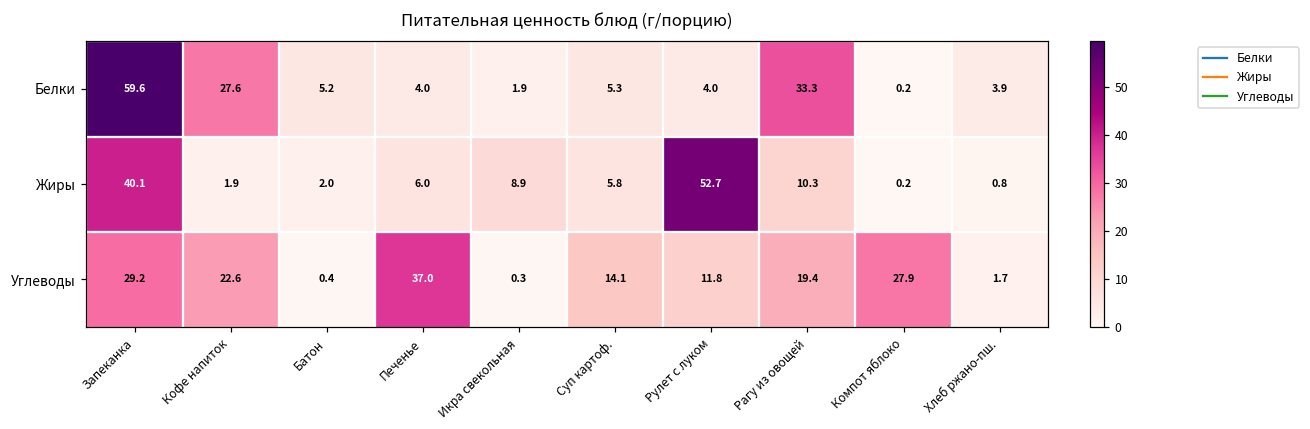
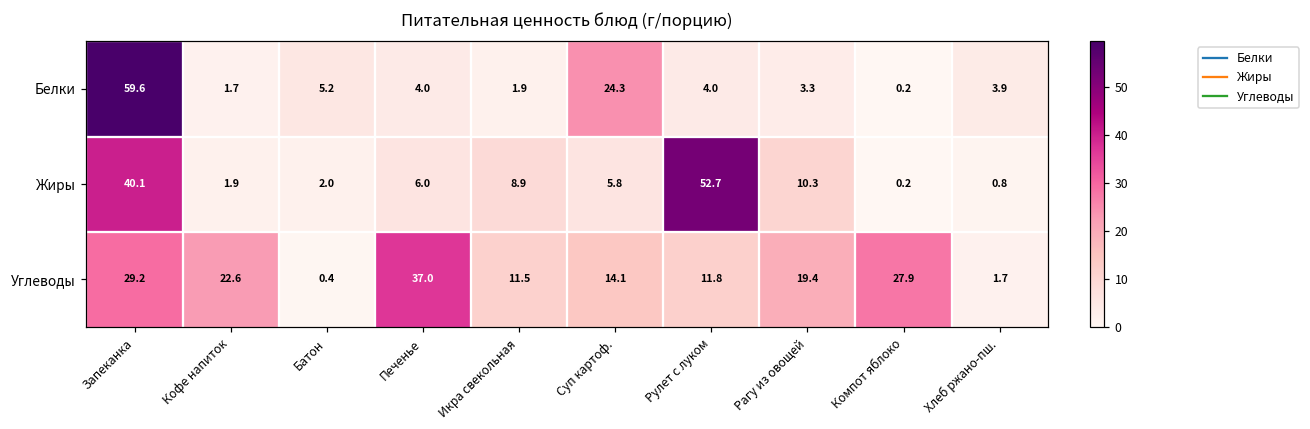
  {
    "Белки": {
      "Запеканка": 59.6,
-     "Кофе напиток": 27.6,
+     "Кофе напиток": 1.7,
      "Батон": 5.2,
      "Печенье": 4.0,
      "Икра свекольная": 1.9,
-     "Суп картоф.": 5.3,
+     "Суп картоф.": 24.3,
      "Рулет с луком": 4.0,
-     "Рагу из овощей": 33.3,
+     "Рагу из овощей": 3.3,
      "Компот яблоко": 0.2,
      "Хлеб ржано-пш.": 3.9
    },
    "Жиры": {
      "Запеканка": 40.1,
      "Кофе напиток": 1.9,
      "Батон": 2.0,
      "Печенье": 6.0,
      "Икра свекольная": 8.9,
      "Суп картоф.": 5.8,
      "Рулет с луком": 52.7,
      "Рагу из овощей": 10.3,
      "Компот яблоко": 0.2,
      "Хлеб ржано-пш.": 0.8
    },
    "Углеводы": {
      "Запеканка": 29.2,
      "Кофе напиток": 22.6,
      "Батон": 0.4,
      "Печенье": 37.0,
-     "Икра свекольная": 0.3,
+     "Икра свекольная": 11.5,
      "Суп картоф.": 14.1,
      "Рулет с луком": 11.8,
      "Рагу из овощей": 19.4,
      "Компот яблоко": 27.9,
      "Хлеб ржано-пш.": 1.7
    }
  }
